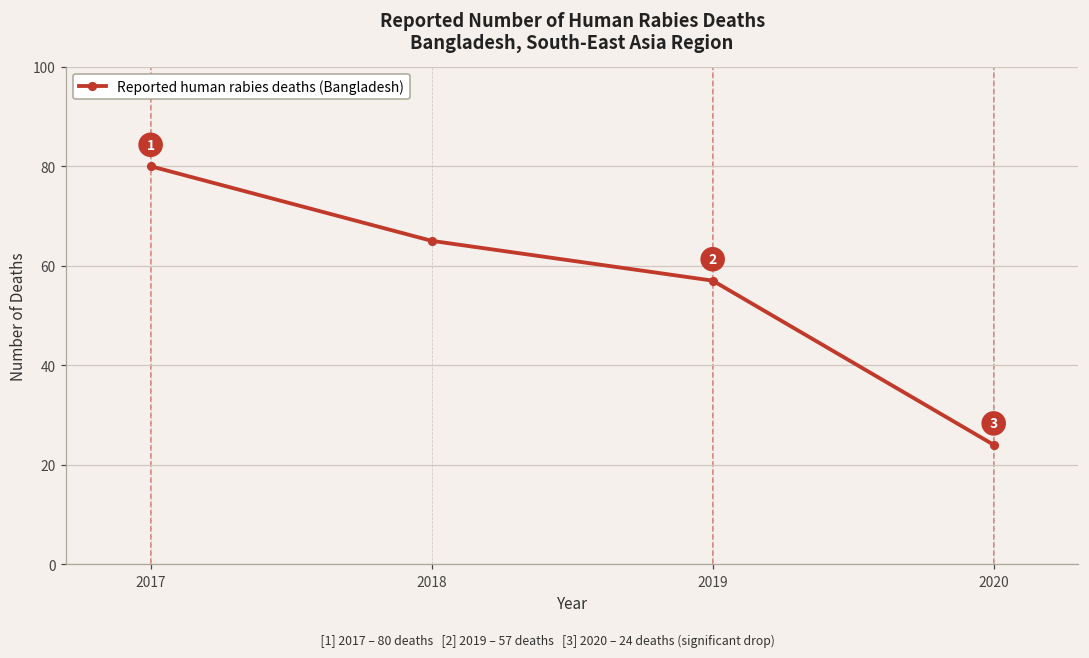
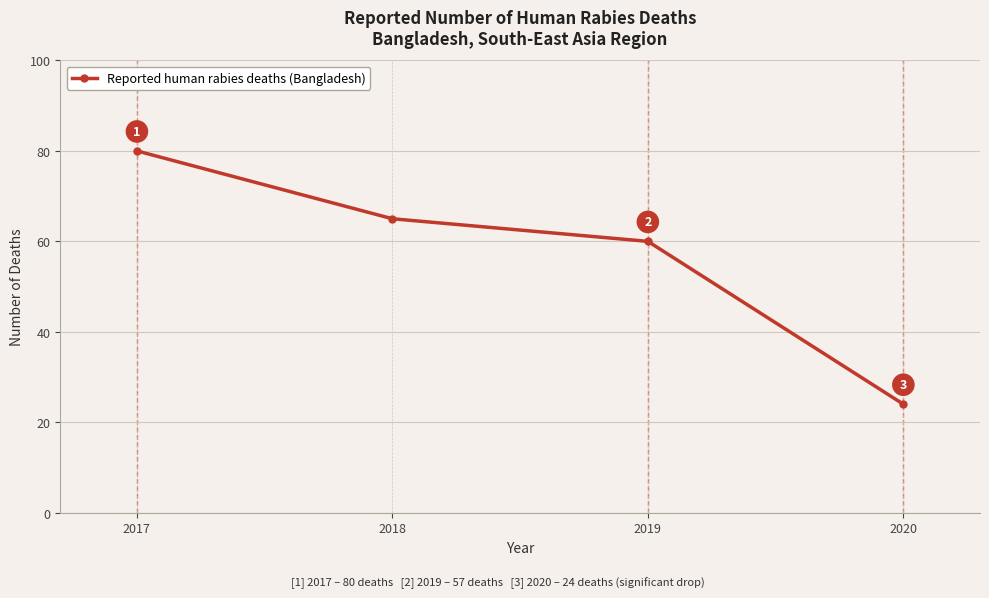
  {
    "2018": 65,
-   "2019": 57
+   "2019": 60
  }
